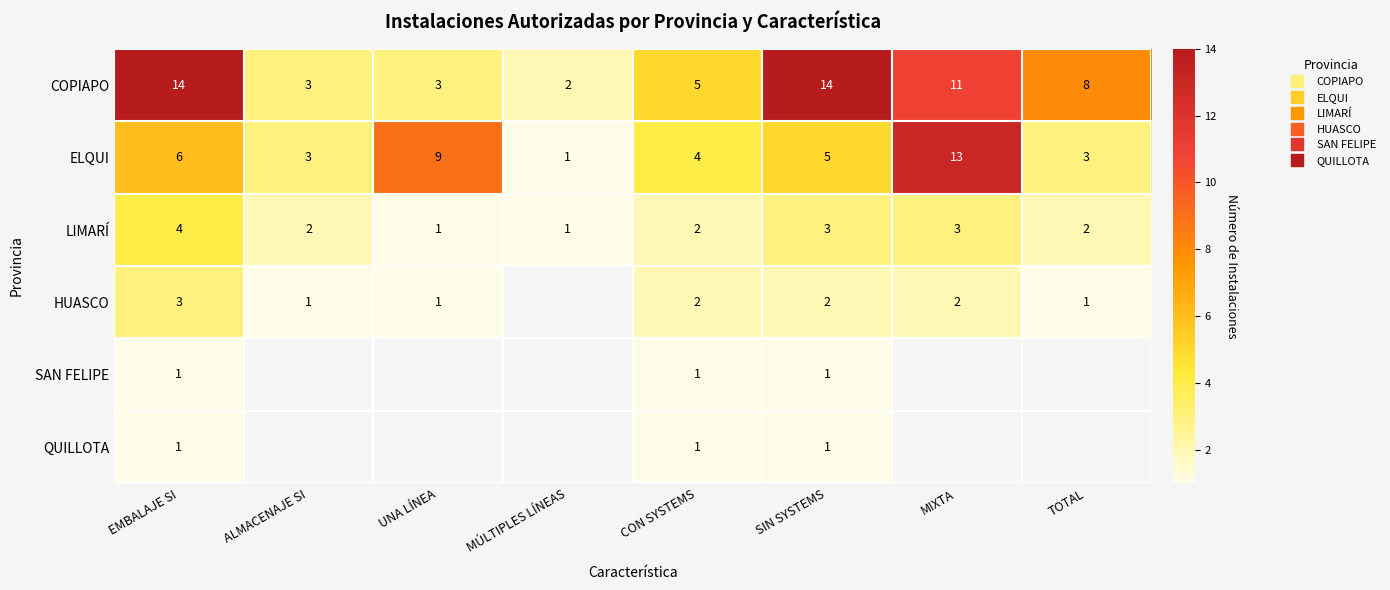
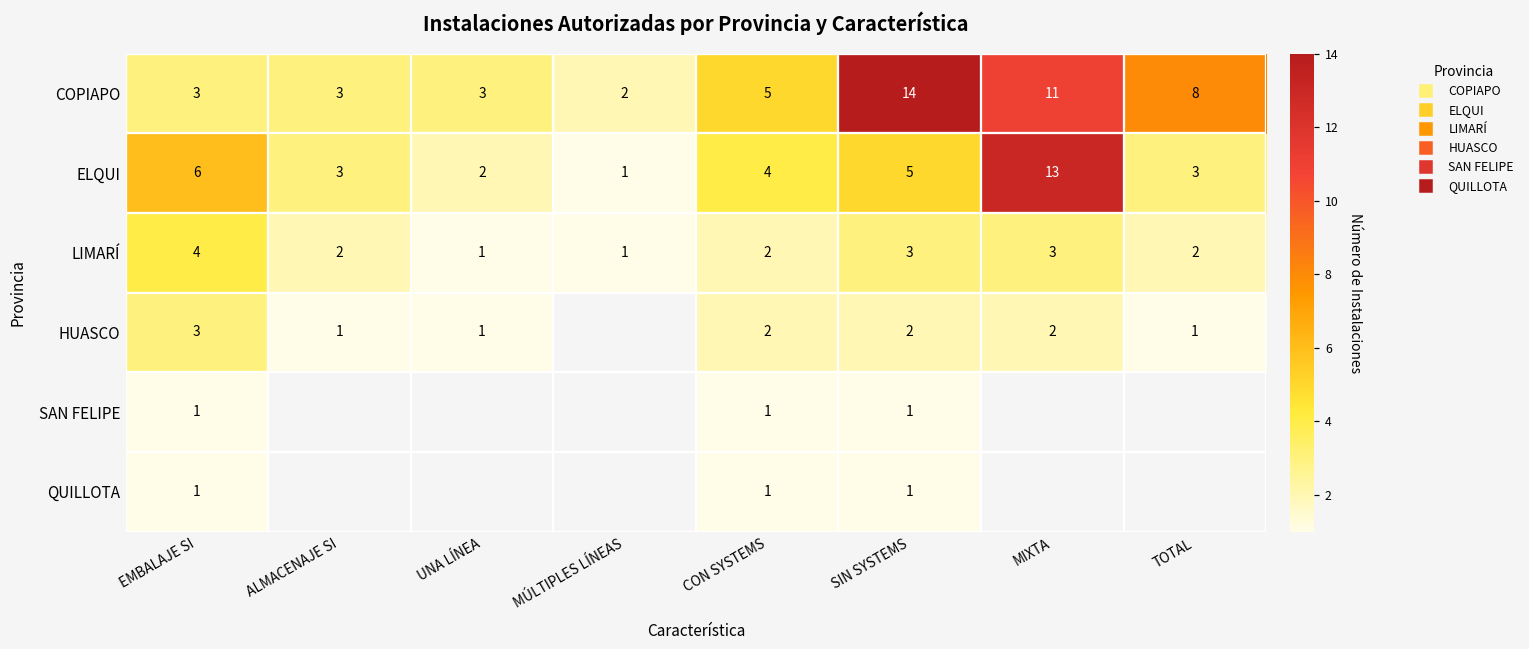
  {
    "COPIAPO": {
-     "EMBALAJE SI": 14,
+     "EMBALAJE SI": 3,
      "ALMACENAJE SI": 3,
      "UNA LÍNEA": 3,
      "MÚLTIPLES LÍNEAS": 2,
      "CON SYSTEMS": 5,
      "SIN SYSTEMS": 14,
      "MIXTA": 11,
      "TOTAL": 8
    },
    "ELQUI": {
      "EMBALAJE SI": 6,
      "ALMACENAJE SI": 3,
-     "UNA LÍNEA": 9,
+     "UNA LÍNEA": 2,
      "MÚLTIPLES LÍNEAS": 1,
      "CON SYSTEMS": 4,
      "SIN SYSTEMS": 5,
      "MIXTA": 13,
      "TOTAL": 3
    },
    "LIMARÍ": {
      "EMBALAJE SI": 4,
      "ALMACENAJE SI": 2,
      "UNA LÍNEA": 1,
      "MÚLTIPLES LÍNEAS": 1,
      "CON SYSTEMS": 2,
      "SIN SYSTEMS": 3,
      "MIXTA": 3,
      "TOTAL": 2
    },
    "HUASCO": {
      "EMBALAJE SI": 3,
      "ALMACENAJE SI": 1,
      "UNA LÍNEA": 1,
      "CON SYSTEMS": 2,
      "SIN SYSTEMS": 2,
      "MIXTA": 2,
      "TOTAL": 1
    },
    "SAN FELIPE": {
      "EMBALAJE SI": 1,
      "CON SYSTEMS": 1,
      "SIN SYSTEMS": 1
    },
    "QUILLOTA": {
      "EMBALAJE SI": 1,
      "CON SYSTEMS": 1,
      "SIN SYSTEMS": 1
    }
  }
